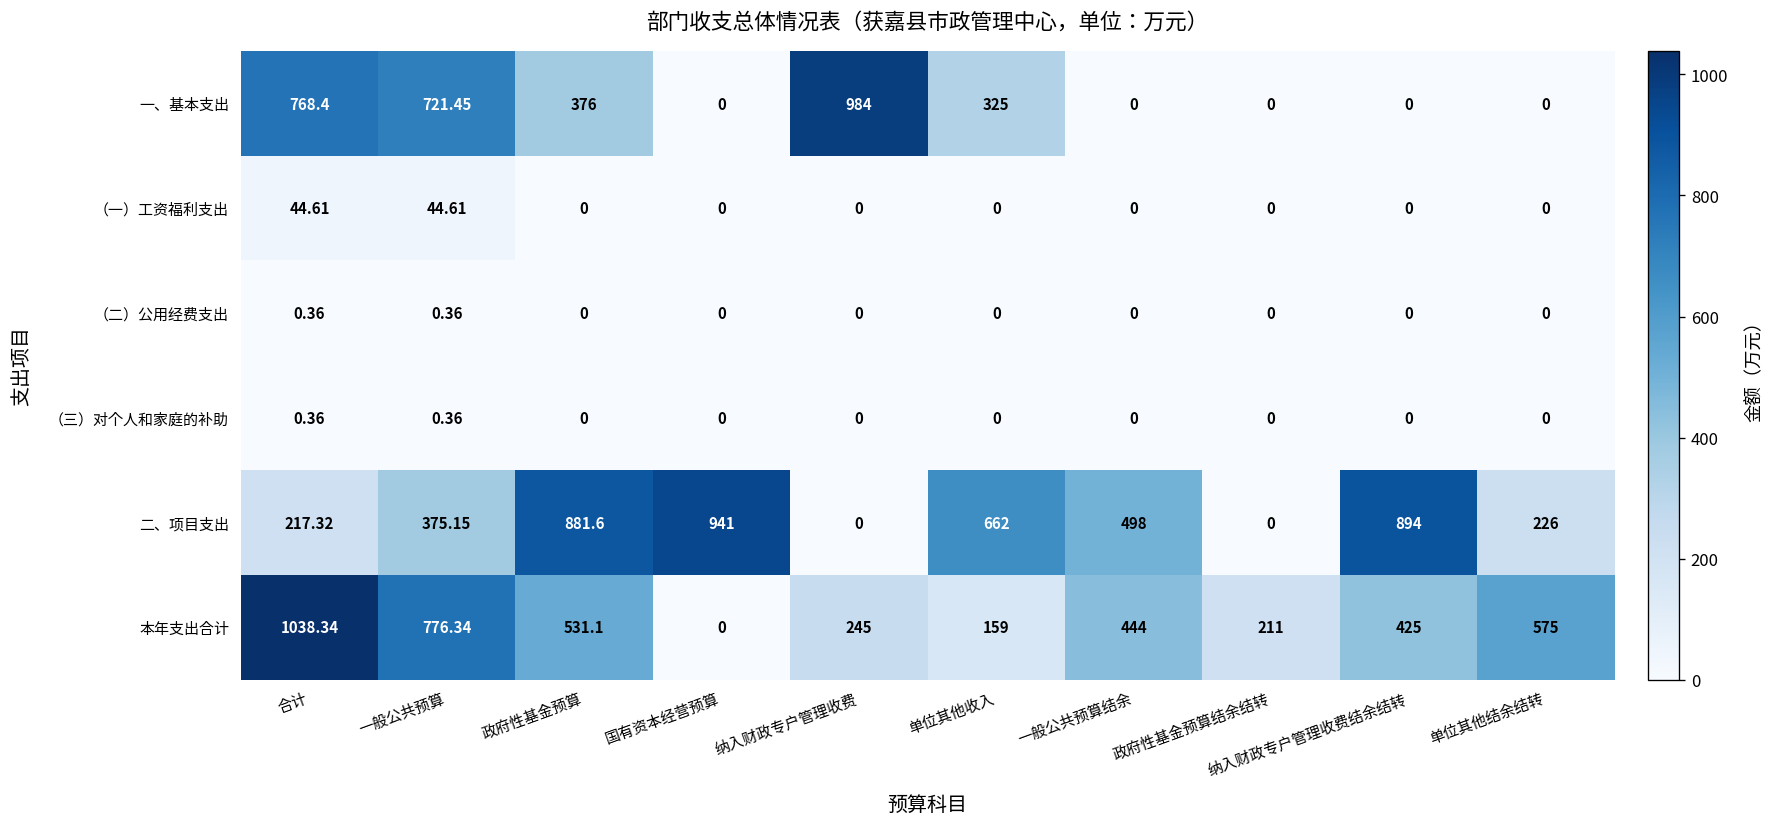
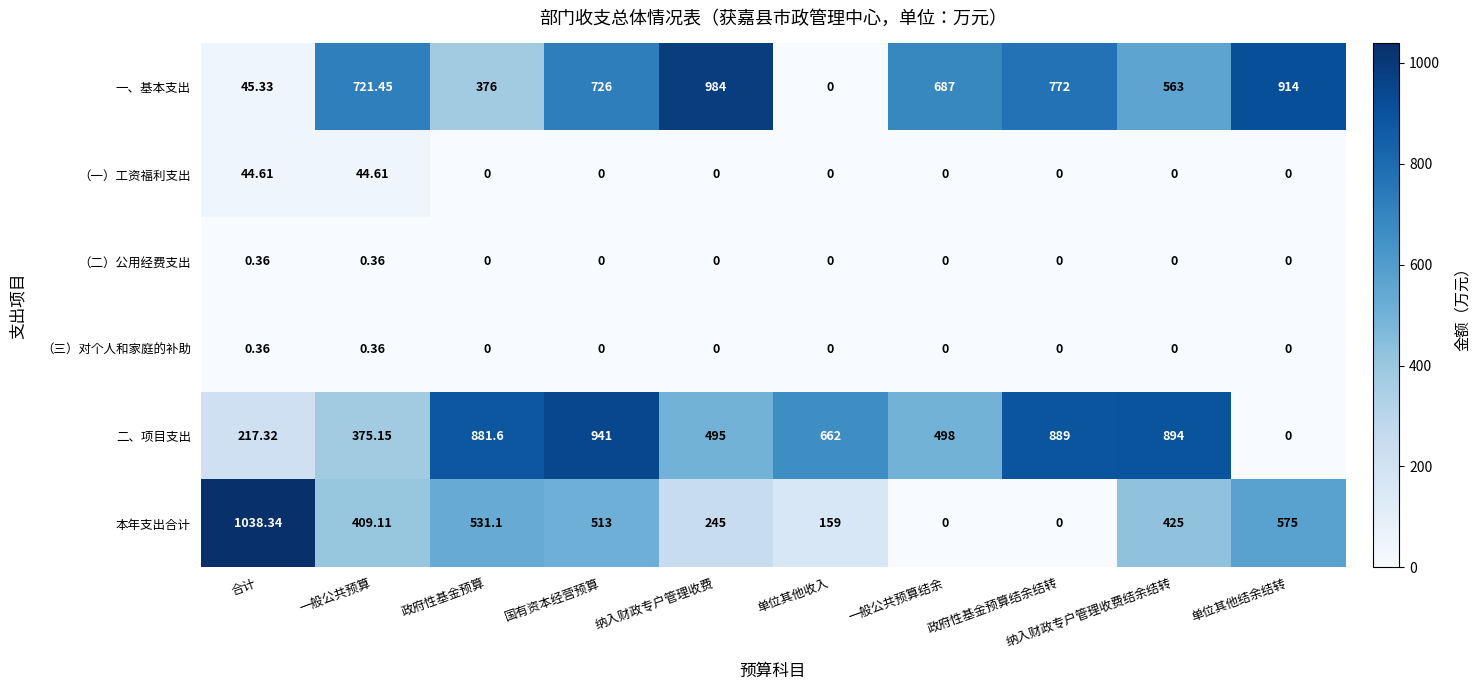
  {
    "一、基本支出": {
-     "合计": 768.4,
+     "合计": 45.33,
      "一般公共预算": 721.45,
      "政府性基金预算": 376,
-     "国有资本经营预算": 0,
+     "国有资本经营预算": 726,
      "纳入财政专户管理收费": 984,
-     "单位其他收入": 325,
-     "一般公共预算结余": 0,
-     "政府性基金预算结余结转": 0,
-     "纳入财政专户管理收费结余结转": 0,
-     "单位其他结余结转": 0
+     "单位其他收入": 0,
+     "一般公共预算结余": 687,
+     "政府性基金预算结余结转": 772,
+     "纳入财政专户管理收费结余结转": 563,
+     "单位其他结余结转": 914
    },
    "（一）工资福利支出": {
      "合计": 44.61,
      "一般公共预算": 44.61,
      "政府性基金预算": 0,
      "国有资本经营预算": 0,
      "纳入财政专户管理收费": 0,
      "单位其他收入": 0,
      "一般公共预算结余": 0,
      "政府性基金预算结余结转": 0,
      "纳入财政专户管理收费结余结转": 0,
      "单位其他结余结转": 0
    },
    "（二）公用经费支出": {
      "合计": 0.36,
      "一般公共预算": 0.36,
      "政府性基金预算": 0,
      "国有资本经营预算": 0,
      "纳入财政专户管理收费": 0,
      "单位其他收入": 0,
      "一般公共预算结余": 0,
      "政府性基金预算结余结转": 0,
      "纳入财政专户管理收费结余结转": 0,
      "单位其他结余结转": 0
    },
    "（三）对个人和家庭的补助": {
      "合计": 0.36,
      "一般公共预算": 0.36,
      "政府性基金预算": 0,
      "国有资本经营预算": 0,
      "纳入财政专户管理收费": 0,
      "单位其他收入": 0,
      "一般公共预算结余": 0,
      "政府性基金预算结余结转": 0,
      "纳入财政专户管理收费结余结转": 0,
      "单位其他结余结转": 0
    },
    "二、项目支出": {
      "合计": 217.32,
      "一般公共预算": 375.15,
      "政府性基金预算": 881.6,
      "国有资本经营预算": 941,
-     "纳入财政专户管理收费": 0,
+     "纳入财政专户管理收费": 495,
      "单位其他收入": 662,
      "一般公共预算结余": 498,
-     "政府性基金预算结余结转": 0,
+     "政府性基金预算结余结转": 889,
      "纳入财政专户管理收费结余结转": 894,
-     "单位其他结余结转": 226
+     "单位其他结余结转": 0
    },
    "本年支出合计": {
      "合计": 1038.34,
-     "一般公共预算": 776.34,
+     "一般公共预算": 409.11,
      "政府性基金预算": 531.1,
-     "国有资本经营预算": 0,
+     "国有资本经营预算": 513,
      "纳入财政专户管理收费": 245,
      "单位其他收入": 159,
-     "一般公共预算结余": 444,
-     "政府性基金预算结余结转": 211,
+     "一般公共预算结余": 0,
+     "政府性基金预算结余结转": 0,
      "纳入财政专户管理收费结余结转": 425,
      "单位其他结余结转": 575
    }
  }
